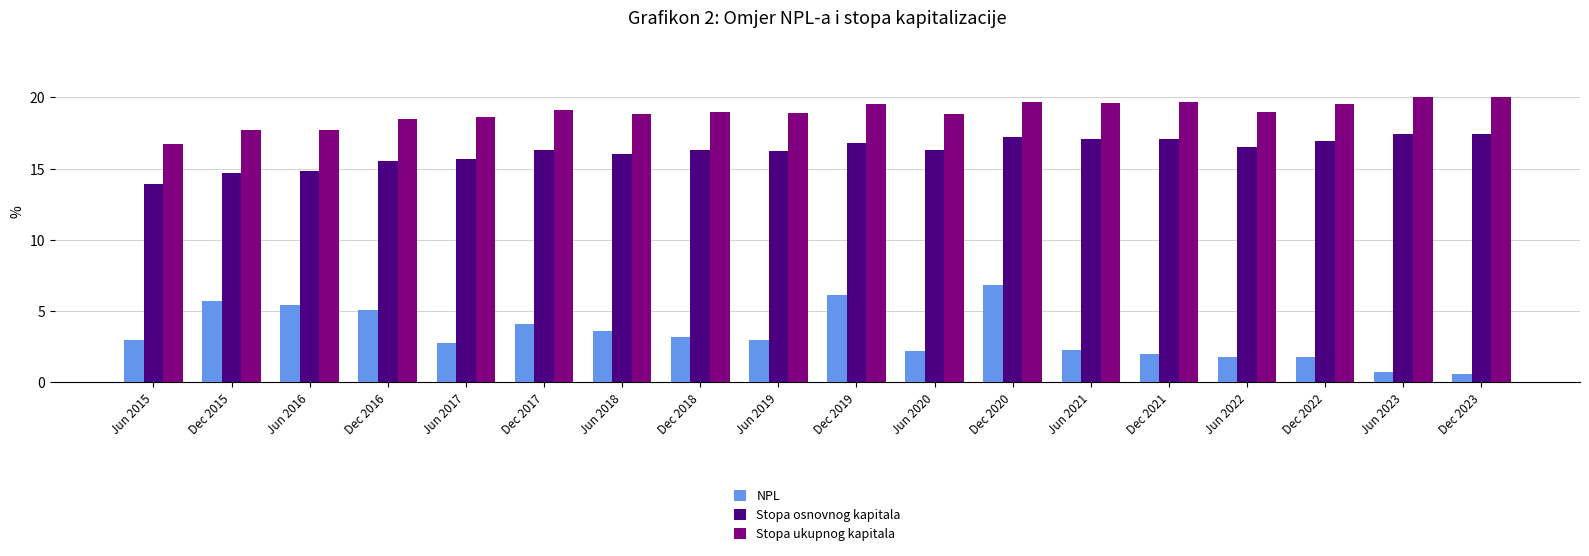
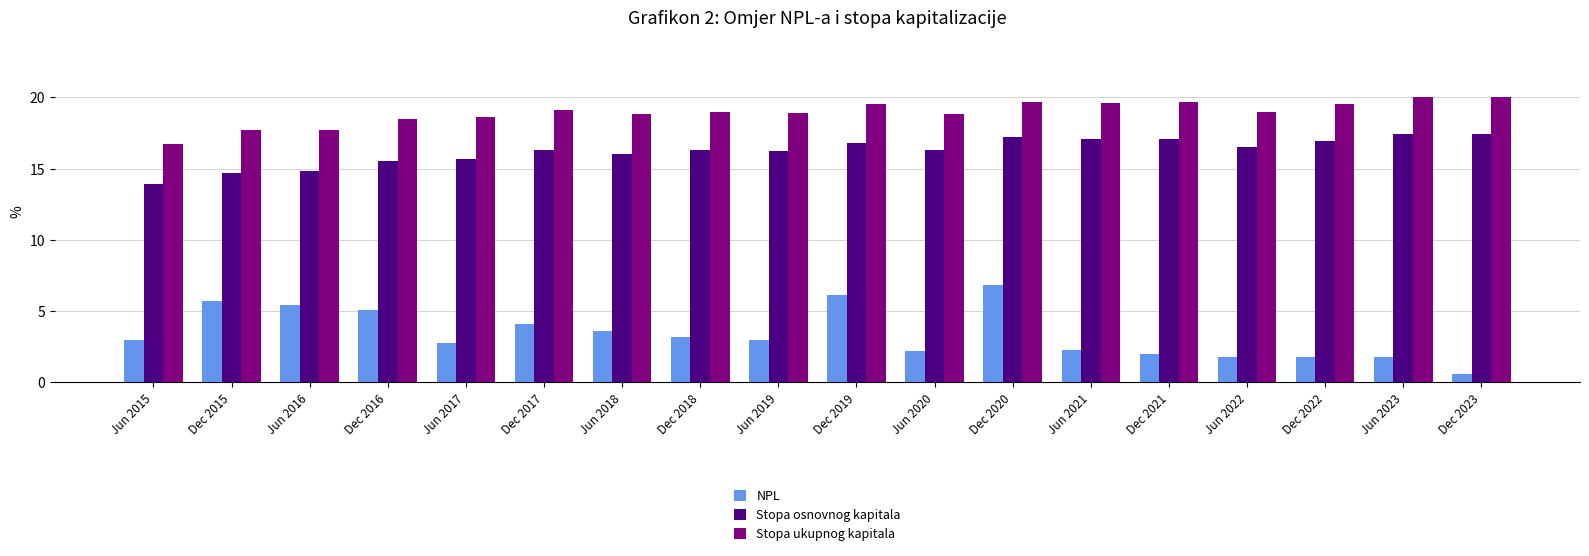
  {
    "NPL": {
      "Jun 2015": 3.0,
      "Dec 2015": 5.7,
      "Jun 2016": 5.4,
      "Dec 2016": 5.1,
      "Jun 2017": 2.8,
      "Dec 2017": 4.1,
      "Jun 2018": 3.6,
      "Dec 2018": 3.2,
      "Jun 2019": 3.0,
      "Dec 2019": 6.1,
      "Jun 2020": 2.2,
      "Dec 2020": 6.8,
      "Jun 2021": 2.3,
      "Dec 2021": 2.0,
      "Jun 2022": 1.8,
      "Dec 2022": 1.8,
-     "Jun 2023": 0.7,
+     "Jun 2023": 1.8,
      "Dec 2023": 0.6
    }
  }
